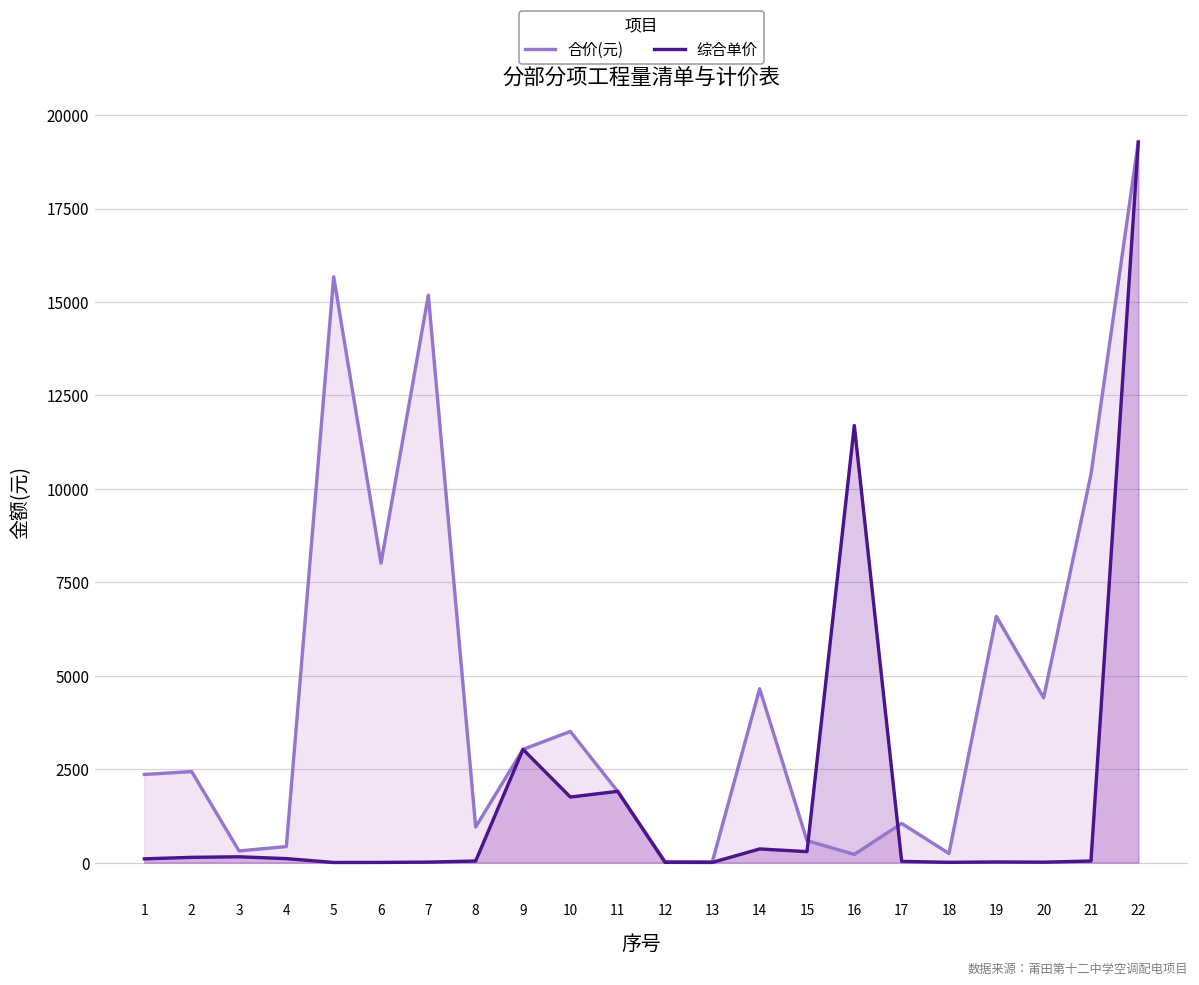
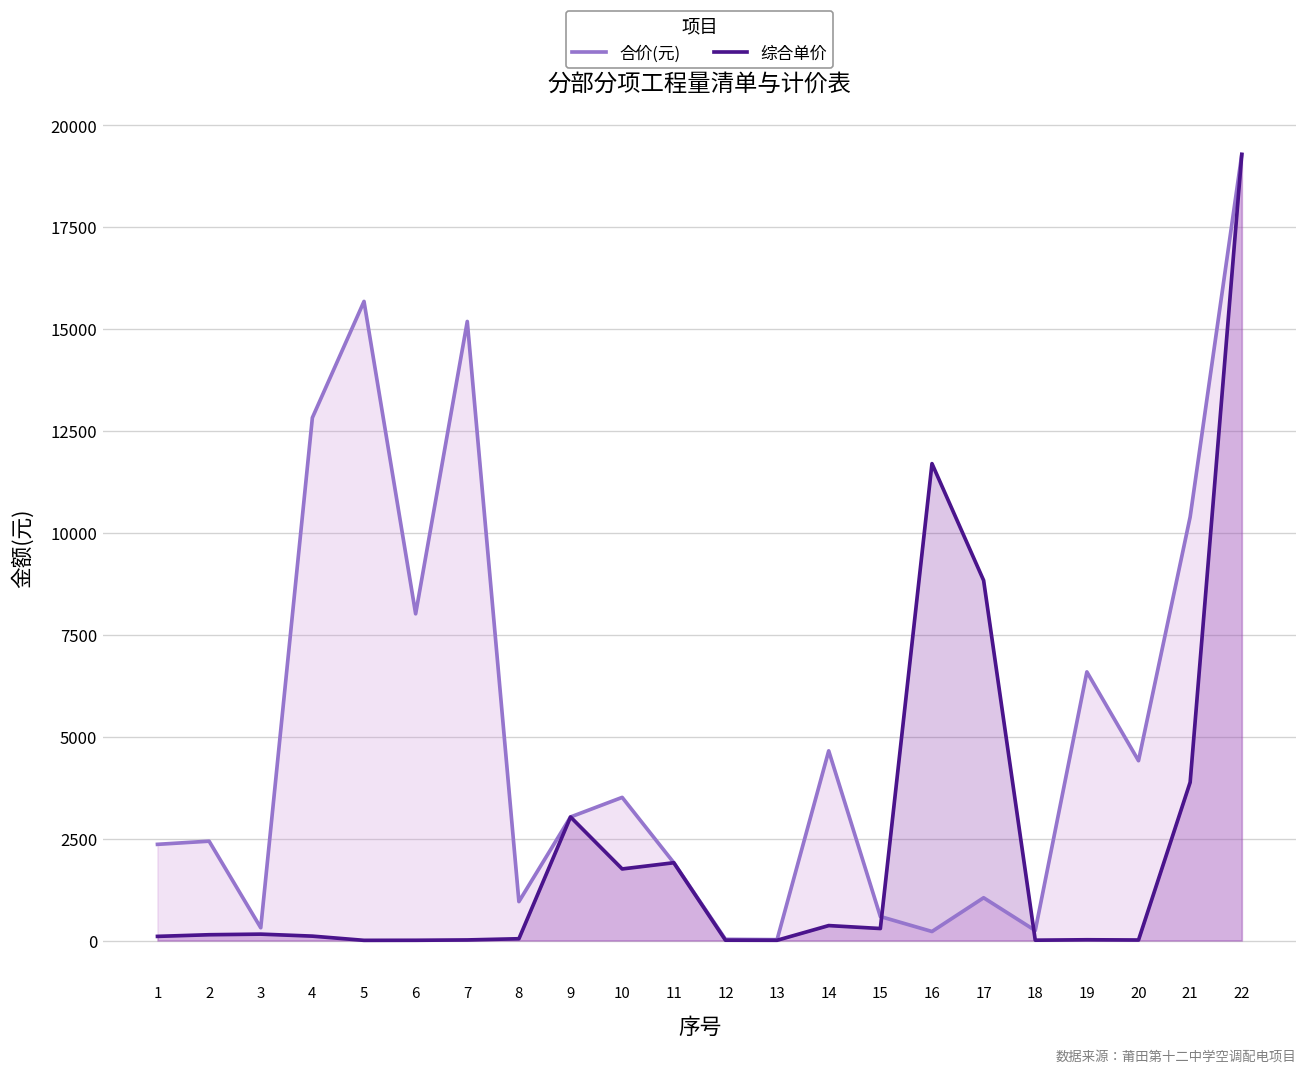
  {
    "合价(元)": {
      "1": 2400,
      "2": 2400,
      "3": 300,
-     "4": 400,
+     "4": 12800,
      "5": 15700,
      "6": 8000,
      "7": 15200,
      "8": 1000,
      "10": 3500,
      "14": 4700,
      "15": 600,
      "16": 200,
      "17": 1000,
      "18": 200,
      "19": 6600,
      "20": 4400,
      "21": 10400
    },
    "综合单价": {
      "1": 100,
      "2": 100,
      "3": 200,
      "4": 100,
      "5": 0,
      "6": 0,
      "7": 0,
      "8": 0,
      "10": 1800,
      "14": 400,
      "15": 300,
      "16": 11700,
-     "17": 0,
+     "17": 8800,
      "18": 0,
      "19": 0,
      "20": 0,
-     "21": 0
+     "21": 3900
    }
  }
